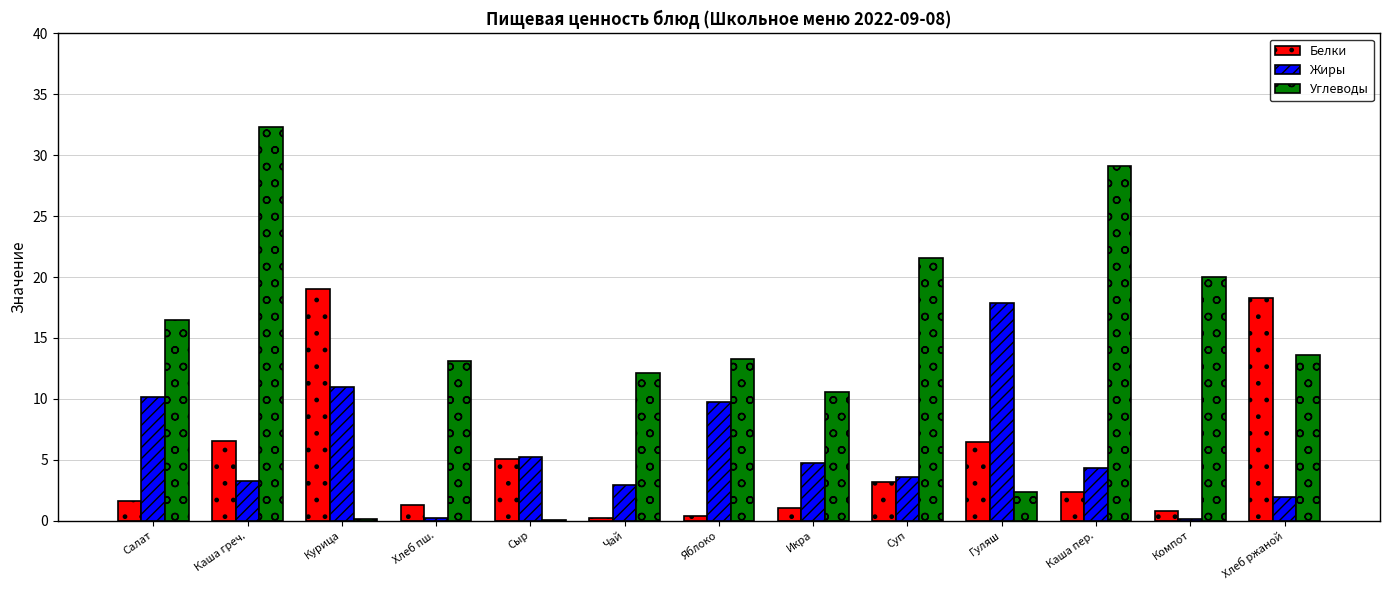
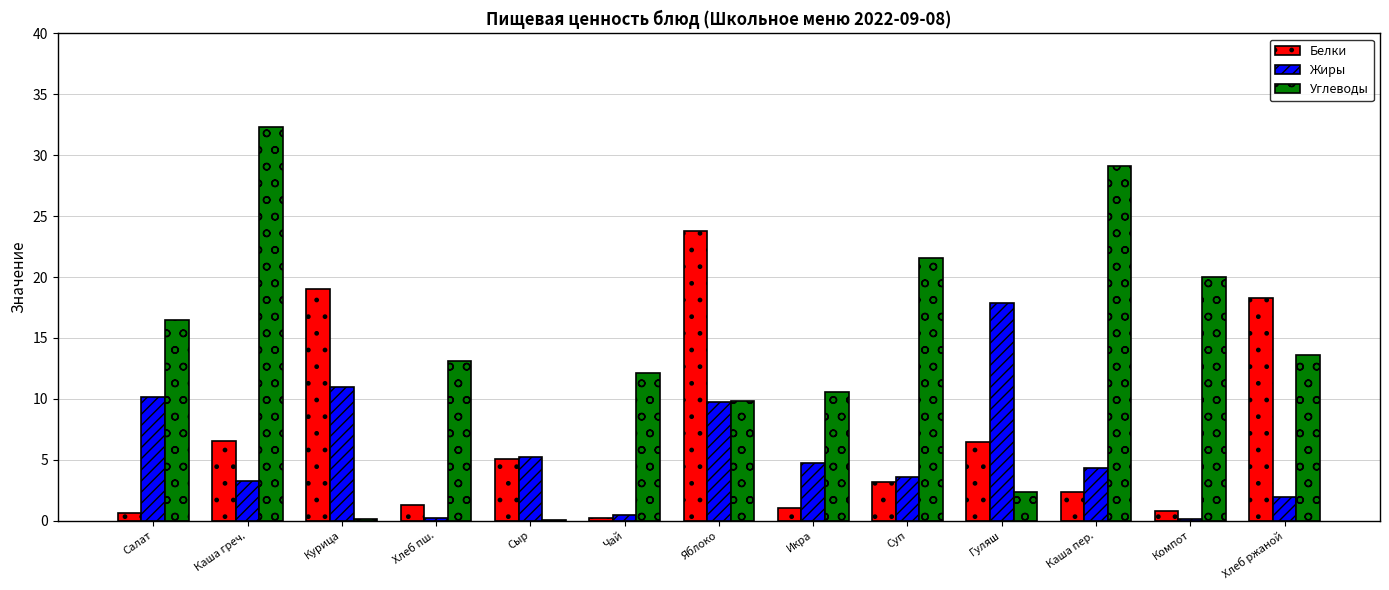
  {
    "Белки": {
-     "Салат": 1.6,
+     "Салат": 0.7,
      "Каша греч.": 6.6,
      "Курица": 19.0,
      "Хлеб пш.": 1.3,
      "Сыр": 5.1,
-     "Яблоко": 0.4,
+     "Яблоко": 23.8,
      "Икра": 1.1,
      "Суп": 3.2,
      "Гуляш": 6.5,
      "Каша пер.": 2.3,
      "Компот": 0.8,
      "Хлеб ржаной": 18.3
    },
    "Жиры": {
      "Салат": 10.1,
      "Каша греч.": 3.3,
      "Курица": 11.0,
      "Хлеб пш.": 0.2,
      "Сыр": 5.2,
-     "Чай": 2.9,
+     "Чай": 0.5,
      "Яблоко": 9.7,
      "Икра": 4.7,
      "Суп": 3.6,
      "Гуляш": 17.9,
      "Каша пер.": 4.3,
      "Хлеб ржаной": 1.9
    },
    "Углеводы": {
      "Салат": 16.5,
      "Каша греч.": 32.3,
      "Хлеб пш.": 13.1,
      "Чай": 12.1,
-     "Яблоко": 13.3,
+     "Яблоко": 9.8,
      "Икра": 10.6,
      "Суп": 21.6,
      "Гуляш": 2.3,
      "Каша пер.": 29.1,
      "Компот": 20.0,
      "Хлеб ржаной": 13.6
    }
  }
